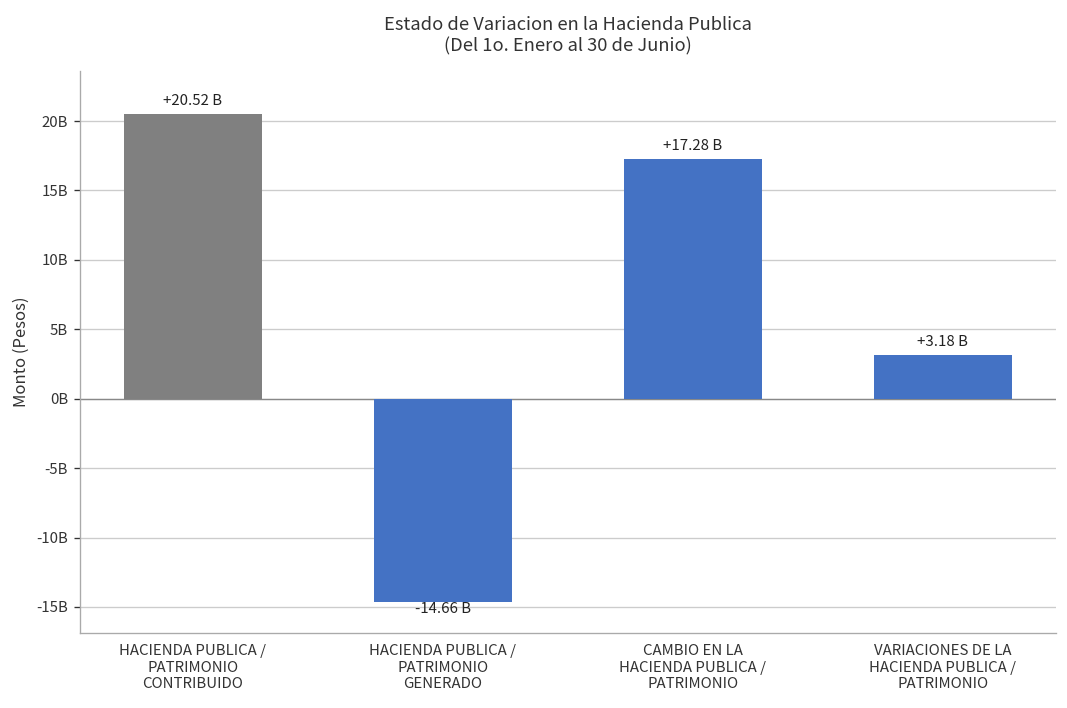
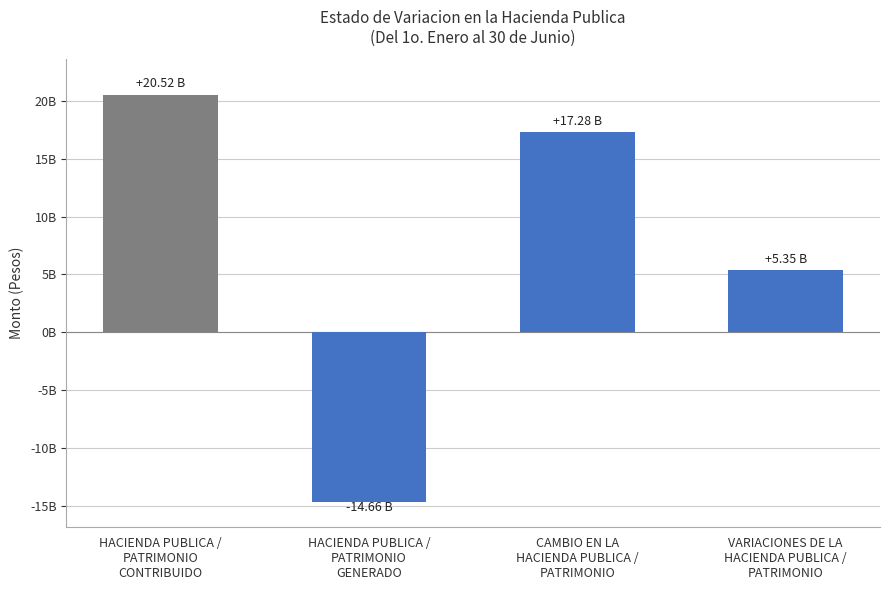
  {
-   "VARIACIONES DE LA HACIENDA PUBLICA / PATRIMONIO": "+3.18"
+   "VARIACIONES DE LA HACIENDA PUBLICA / PATRIMONIO": "+5.35"
  }
